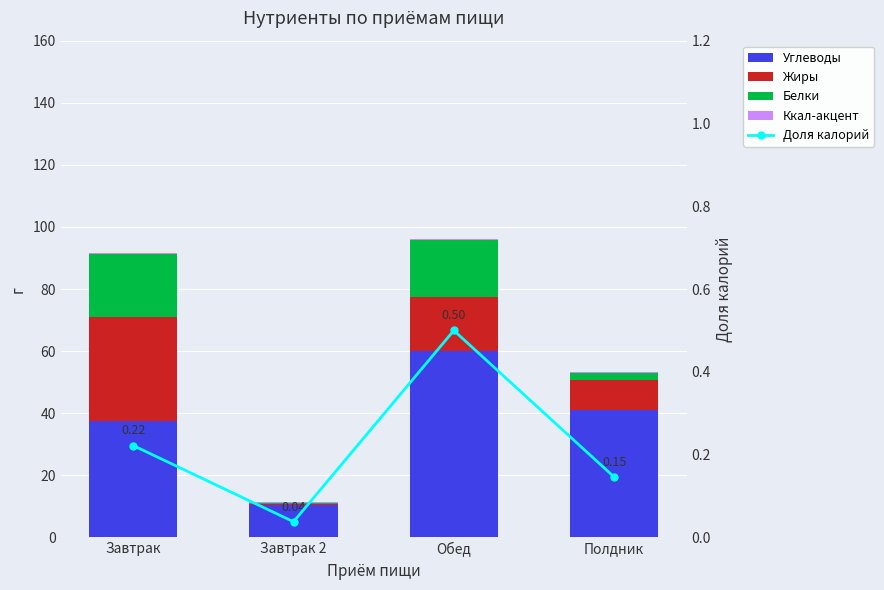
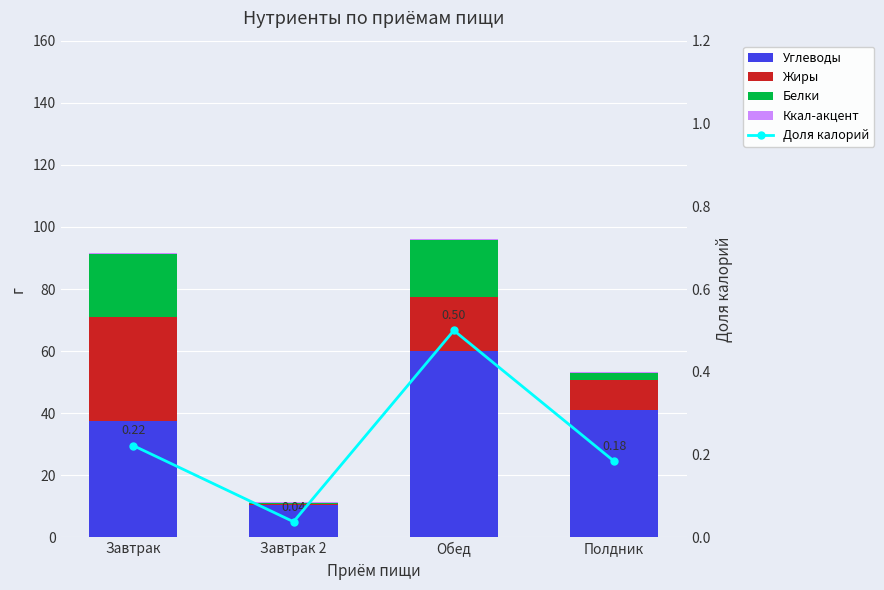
  {
    "Доля калорий": {
      "Завтрак": 0.22,
      "Завтрак 2": 0.04,
      "Обед": 0.50,
-     "Полдник": 0.15
+     "Полдник": 0.18
    }
  }
